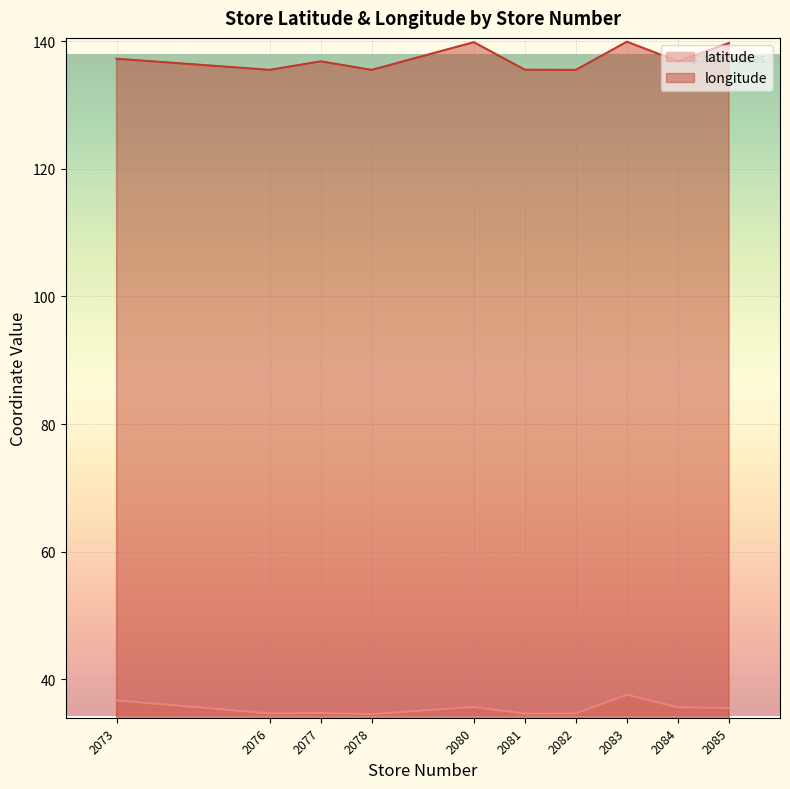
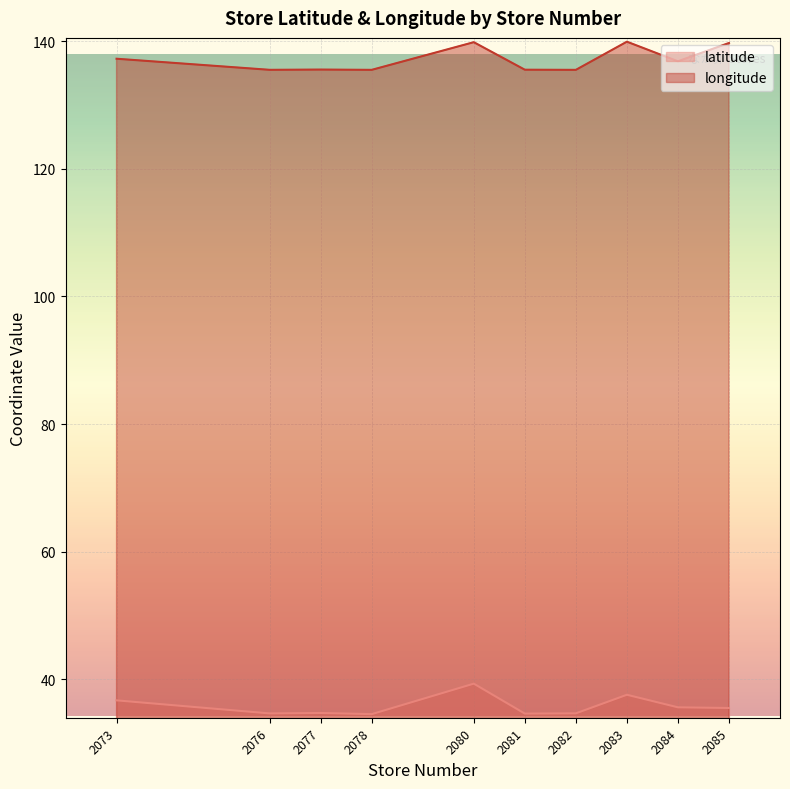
  {
    "latitude": {
      "2073": 37,
      "2076": 35,
      "2077": 35,
      "2078": 35,
-     "2080": 36,
+     "2080": 39,
      "2081": 35,
      "2082": 35,
      "2083": 38,
      "2084": 36,
      "2085": 36
    },
    "longitude": {
      "2073": 137,
      "2076": 135,
-     "2077": 137,
+     "2077": 136,
      "2078": 135,
      "2080": 140,
      "2081": 136,
      "2082": 135,
      "2083": 140,
      "2085": 140
    }
  }
